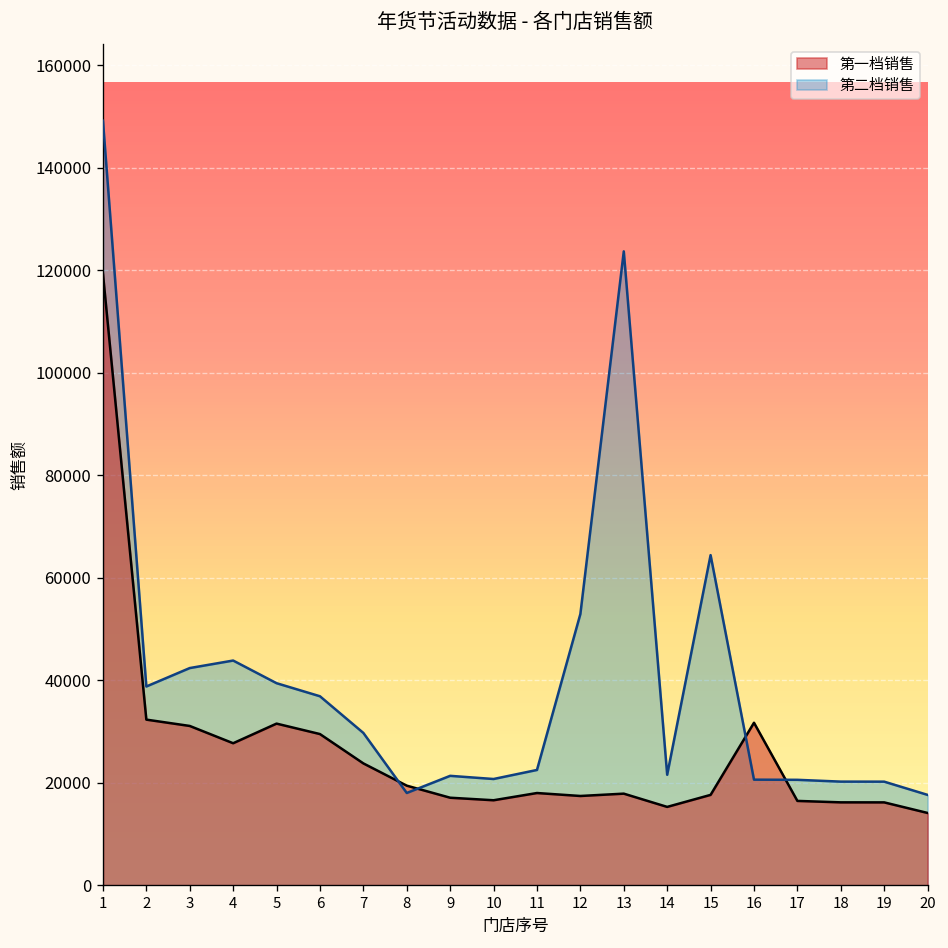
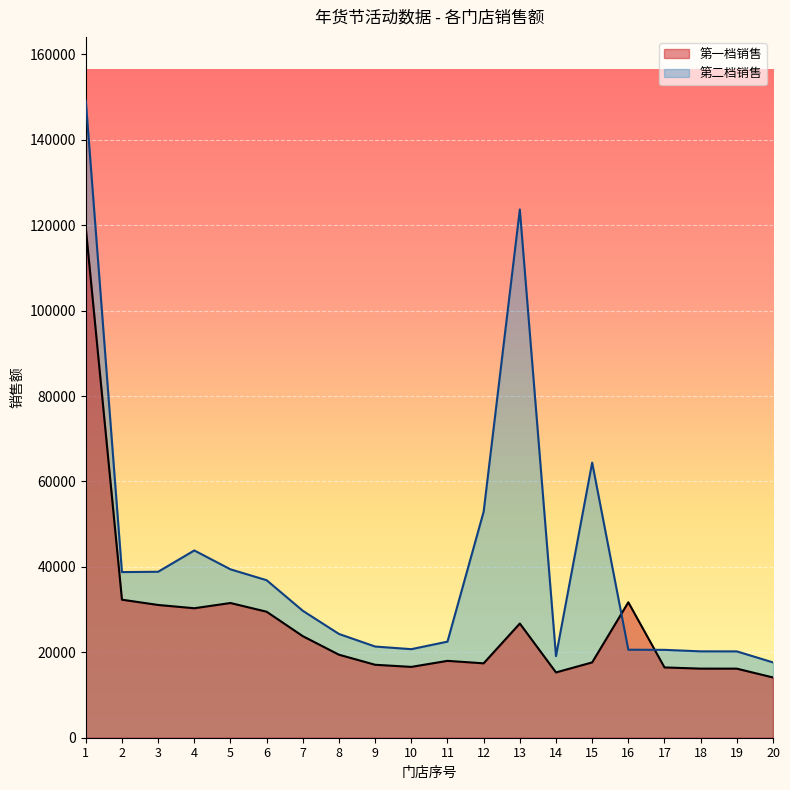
  {
    "第一档销售": {
      "1": 119000,
      "2": 32000,
      "3": 31000,
-     "4": 28000,
+     "4": 30000,
      "5": 32000,
      "6": 30000,
      "7": 24000,
      "8": 19000,
      "9": 17000,
      "10": 17000,
      "11": 18000,
      "12": 17000,
-     "13": 18000,
+     "13": 27000,
      "14": 15000,
      "15": 18000,
      "16": 32000,
      "17": 16000,
      "18": 16000,
      "19": 16000,
      "20": 14000
    },
    "第二档销售": {
      "1": 149000,
      "2": 39000,
-     "3": 42000,
+     "3": 39000,
      "4": 44000,
      "5": 39000,
      "6": 37000,
      "7": 30000,
-     "8": 18000,
+     "8": 24000,
      "9": 21000,
      "10": 21000,
      "11": 22000,
      "12": 53000,
      "13": 124000,
-     "14": 22000,
+     "14": 19000,
      "15": 64000,
      "16": 21000,
      "17": 21000,
      "18": 20000,
      "19": 20000,
      "20": 18000
    }
  }
